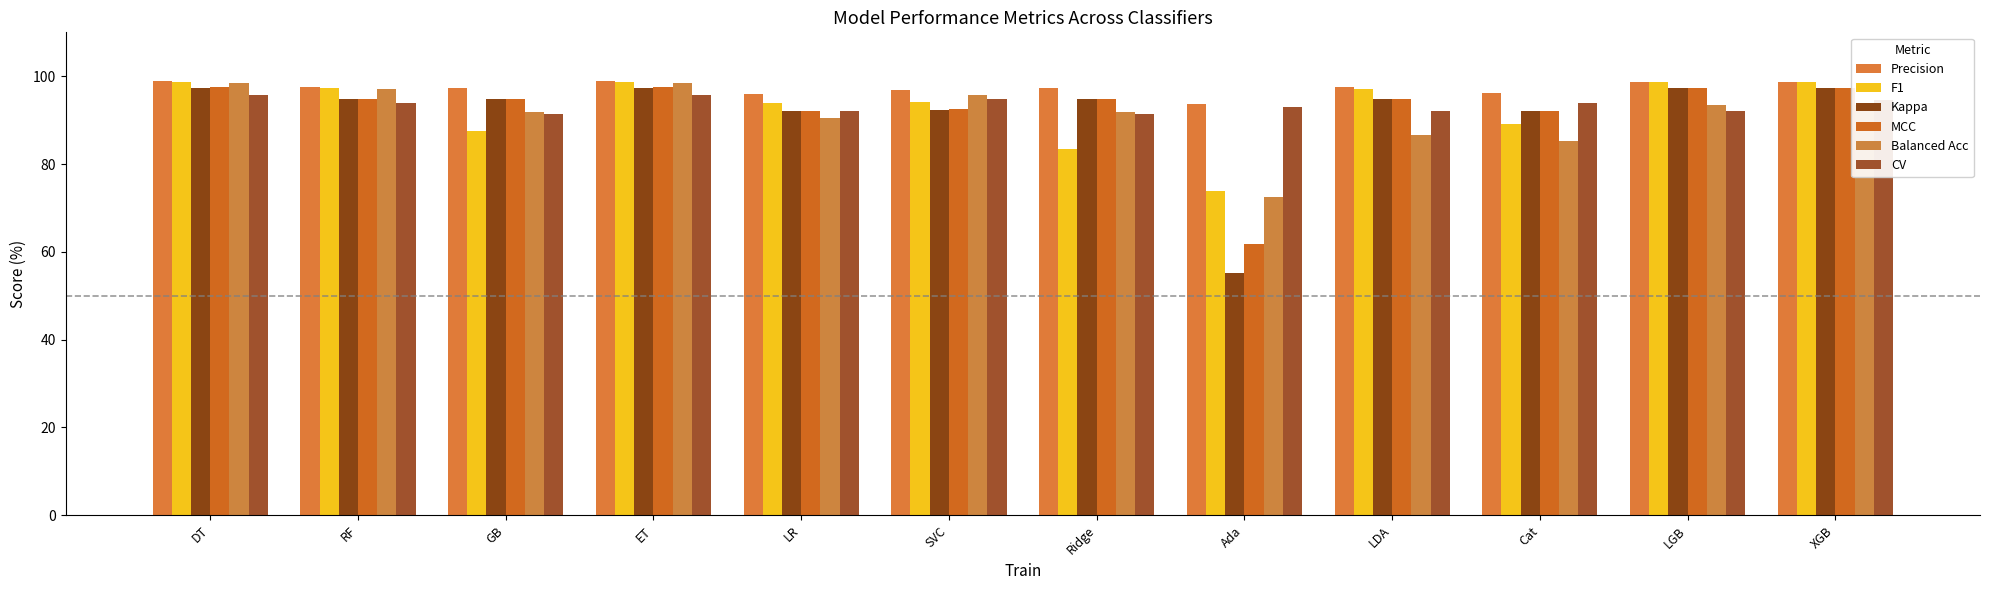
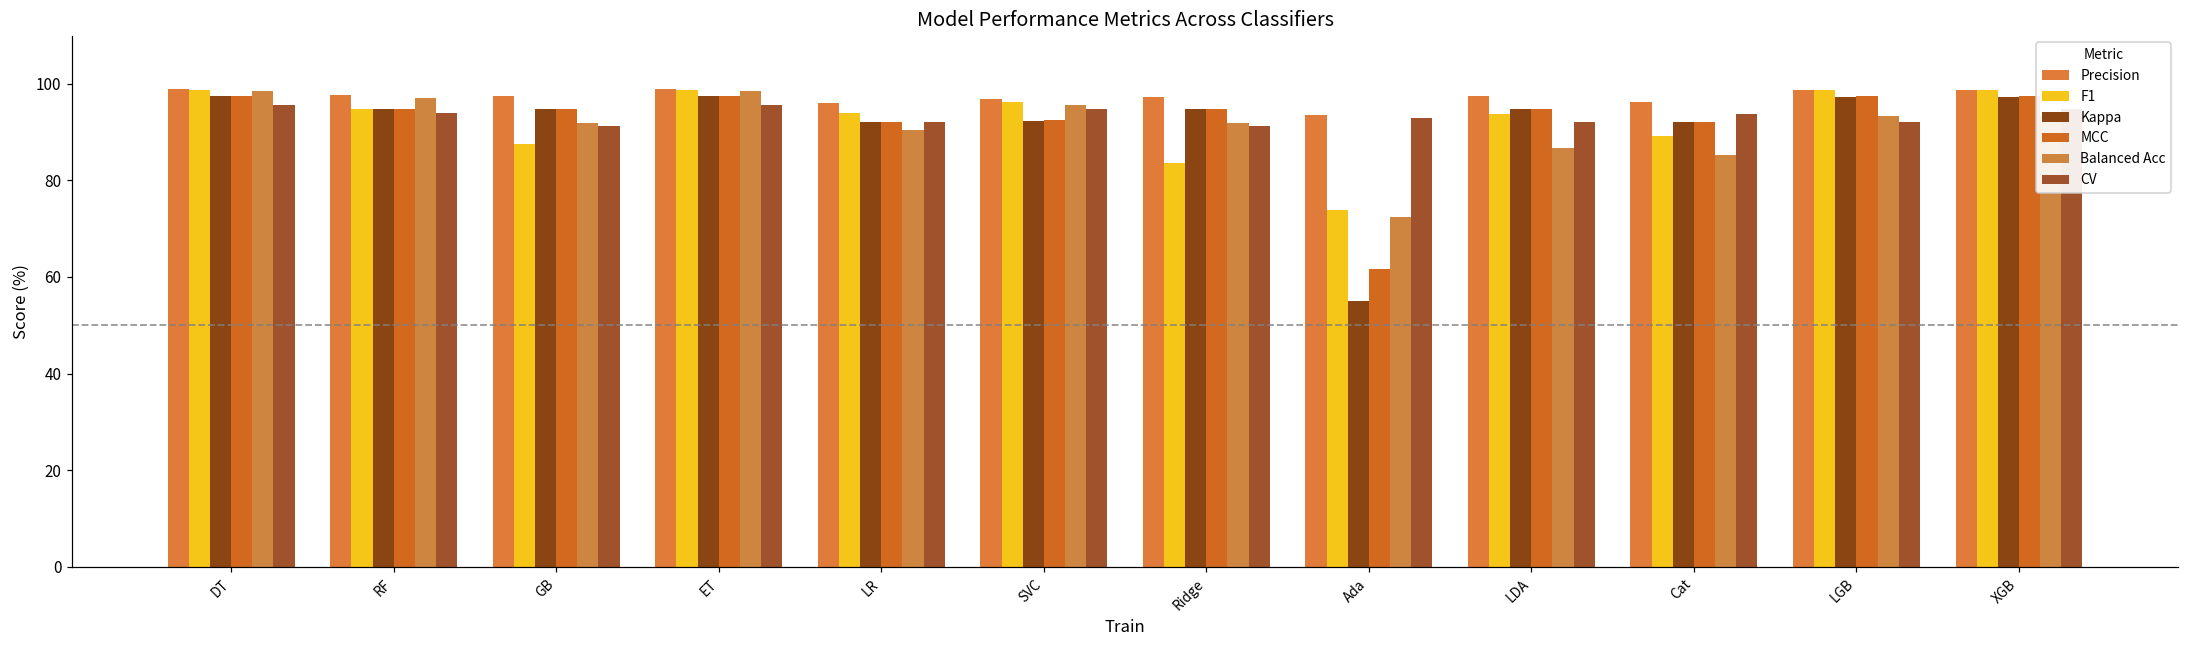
  {
    "F1": {
      "DT": 99,
-     "RF": 97,
+     "RF": 95,
      "GB": 88,
      "ET": 99,
      "LR": 94,
-     "SVC": 94,
+     "SVC": 96,
      "Ridge": 84,
      "Ada": 74,
-     "LDA": 97,
+     "LDA": 94,
      "Cat": 89,
      "LGB": 99,
      "XGB": 99
    }
  }
